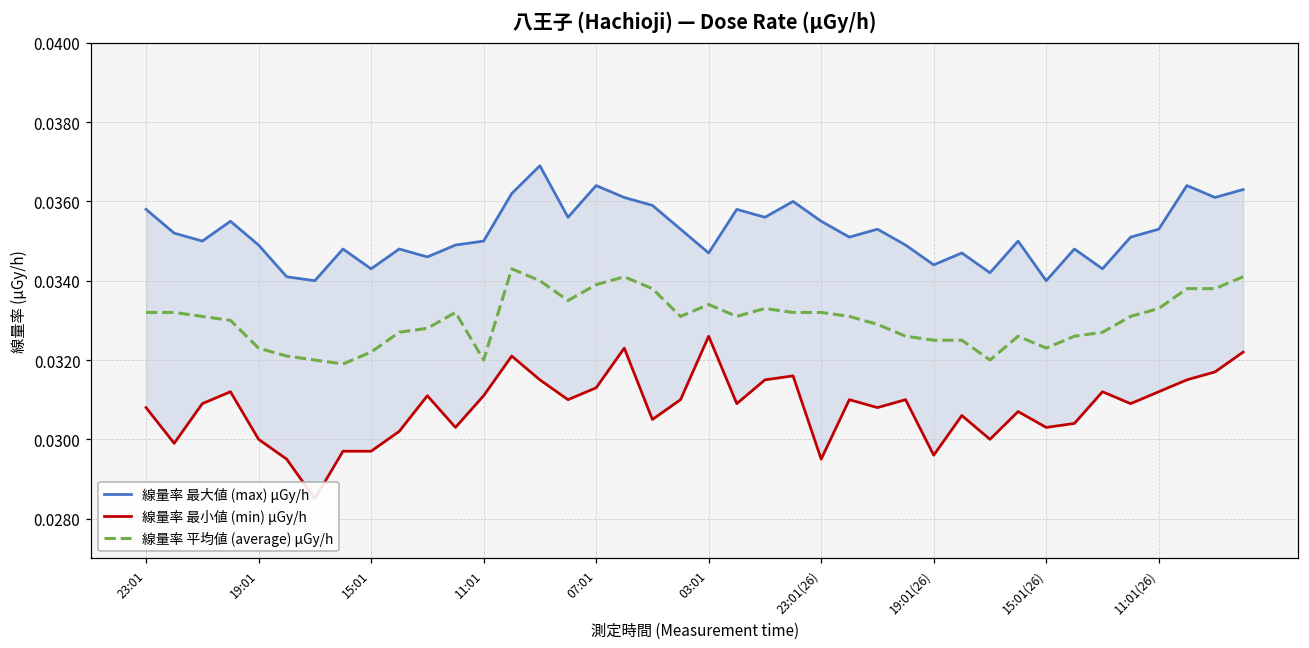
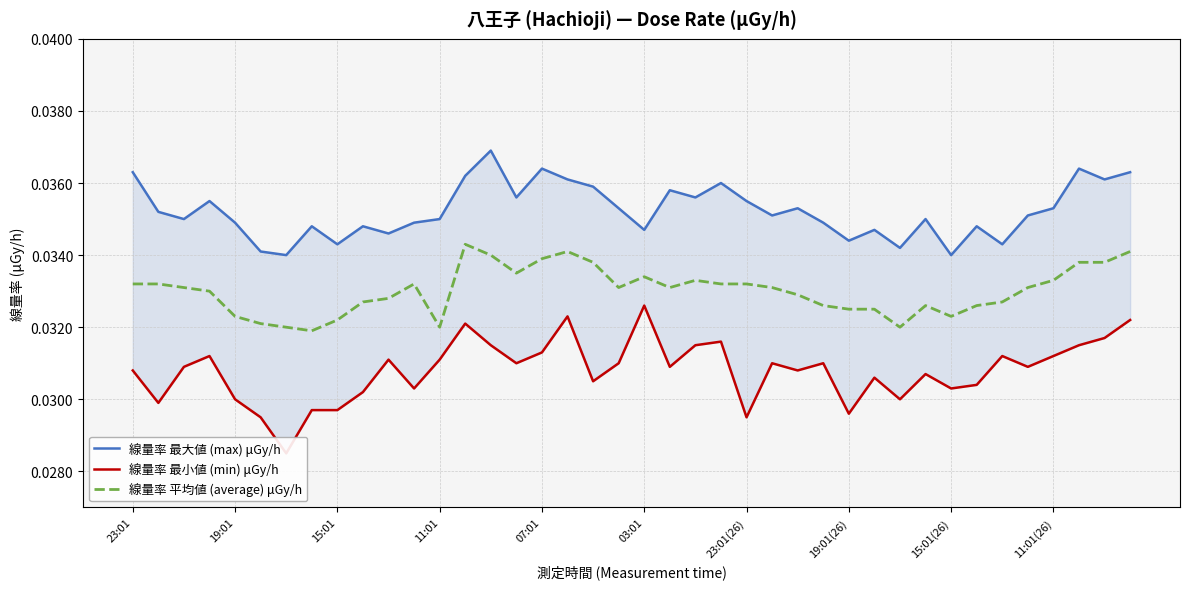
  {
    "線量率 最大値 (max) μGy/h": {
-     "23:01": 0.0358,
+     "23:01": 0.0363,
      "19:01": 0.0349,
      "15:01": 0.0343,
      "11:01": 0.0350,
      "07:01": 0.0364,
      "03:01": 0.0347,
      "23:01(26)": 0.0355,
      "19:01(26)": 0.0344,
      "15:01(26)": 0.0340,
      "11:01(26)": 0.0353
    },
    "線量率 最小値 (min) μGy/h": {
      "23:01": 0.0308,
      "19:01": 0.0300,
      "15:01": 0.0297,
      "11:01": 0.0311,
      "07:01": 0.0313,
      "03:01": 0.0326,
      "23:01(26)": 0.0295,
      "19:01(26)": 0.0296,
      "15:01(26)": 0.0303,
      "11:01(26)": 0.0312
    },
    "線量率 平均値 (average) μGy/h": {
      "23:01": 0.0332,
      "19:01": 0.0323,
      "15:01": 0.0322,
      "11:01": 0.0320,
      "07:01": 0.0339,
      "03:01": 0.0334,
      "23:01(26)": 0.0332,
      "19:01(26)": 0.0325,
      "15:01(26)": 0.0323,
      "11:01(26)": 0.0333
    }
  }
